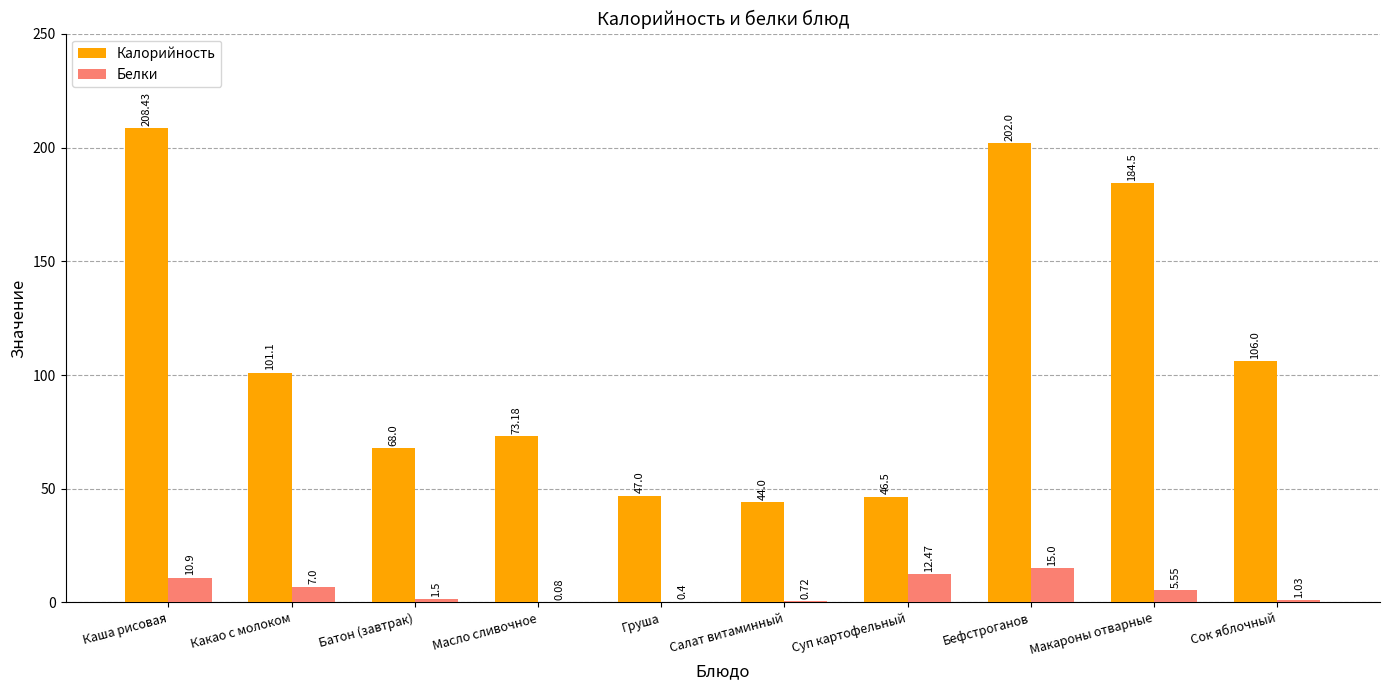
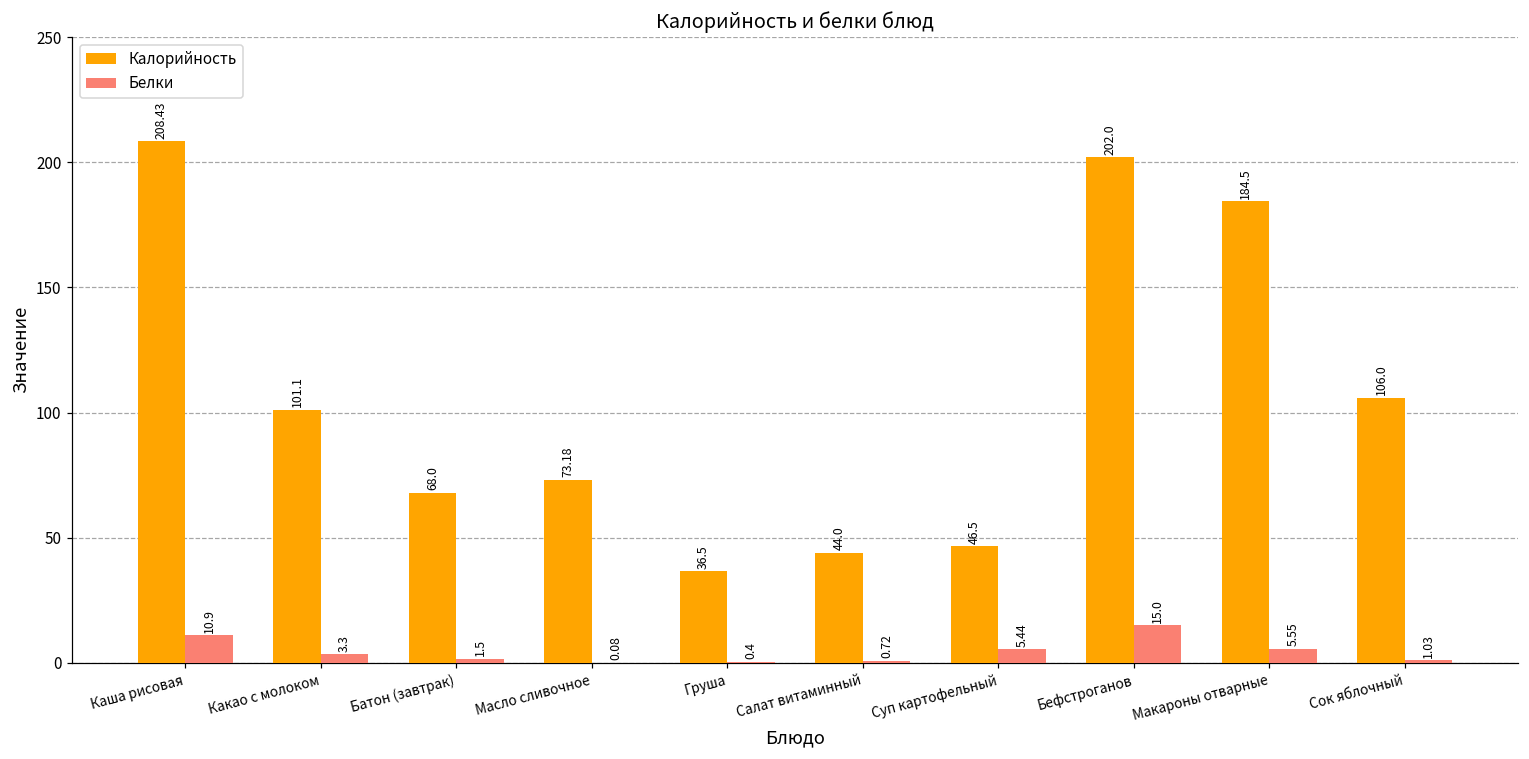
  {
    "Калорийность": {
      "Каша рисовая": 208.43,
      "Какао с молоком": 101.1,
      "Батон (завтрак)": 68.0,
      "Масло сливочное": 73.18,
-     "Груша": 47.0,
+     "Груша": 36.5,
      "Салат витаминный": 44.0,
      "Суп картофельный": 46.5,
      "Бефстроганов": 202.0,
      "Макароны отварные": 184.5,
      "Сок яблочный": 106.0
    },
    "Белки": {
      "Каша рисовая": 10.9,
-     "Какао с молоком": 7.0,
+     "Какао с молоком": 3.3,
      "Батон (завтрак)": 1.5,
      "Масло сливочное": 0.08,
      "Груша": 0.4,
      "Салат витаминный": 0.72,
-     "Суп картофельный": 12.47,
+     "Суп картофельный": 5.44,
      "Бефстроганов": 15.0,
      "Макароны отварные": 5.55,
      "Сок яблочный": 1.03
    }
  }
